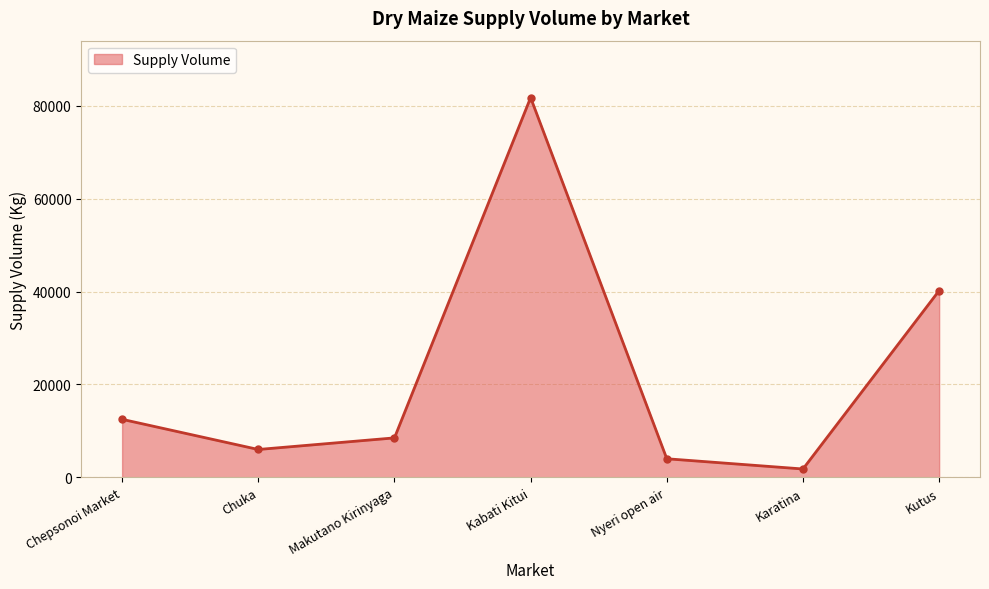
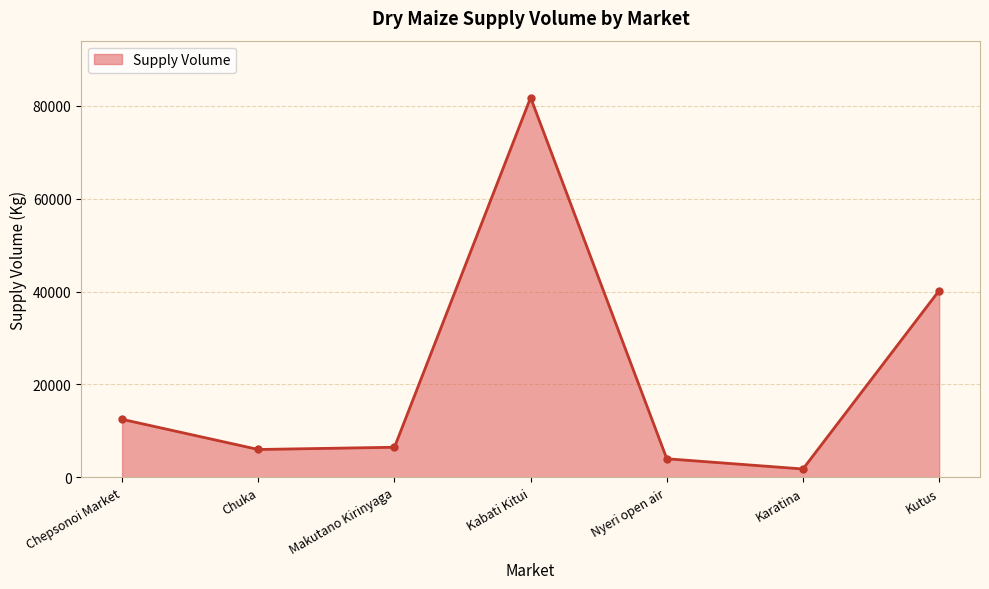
  {
    "Chepsonoi Market": 13000,
    "Chuka": 6000,
-   "Makutano Kirinyaga": 9000,
+   "Makutano Kirinyaga": 6000,
    "Kabati Kitui": 82000,
    "Nyeri open air": 4000,
    "Karatina": 2000,
    "Kutus": 40000
  }
